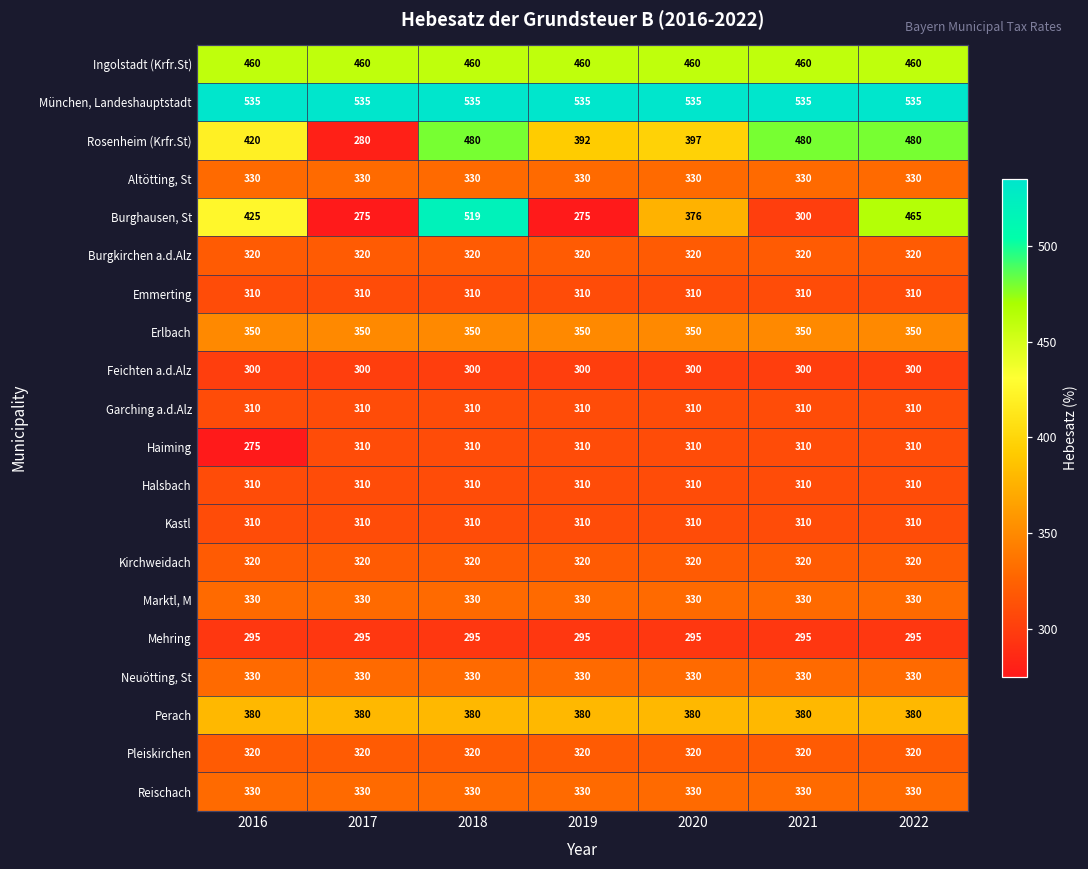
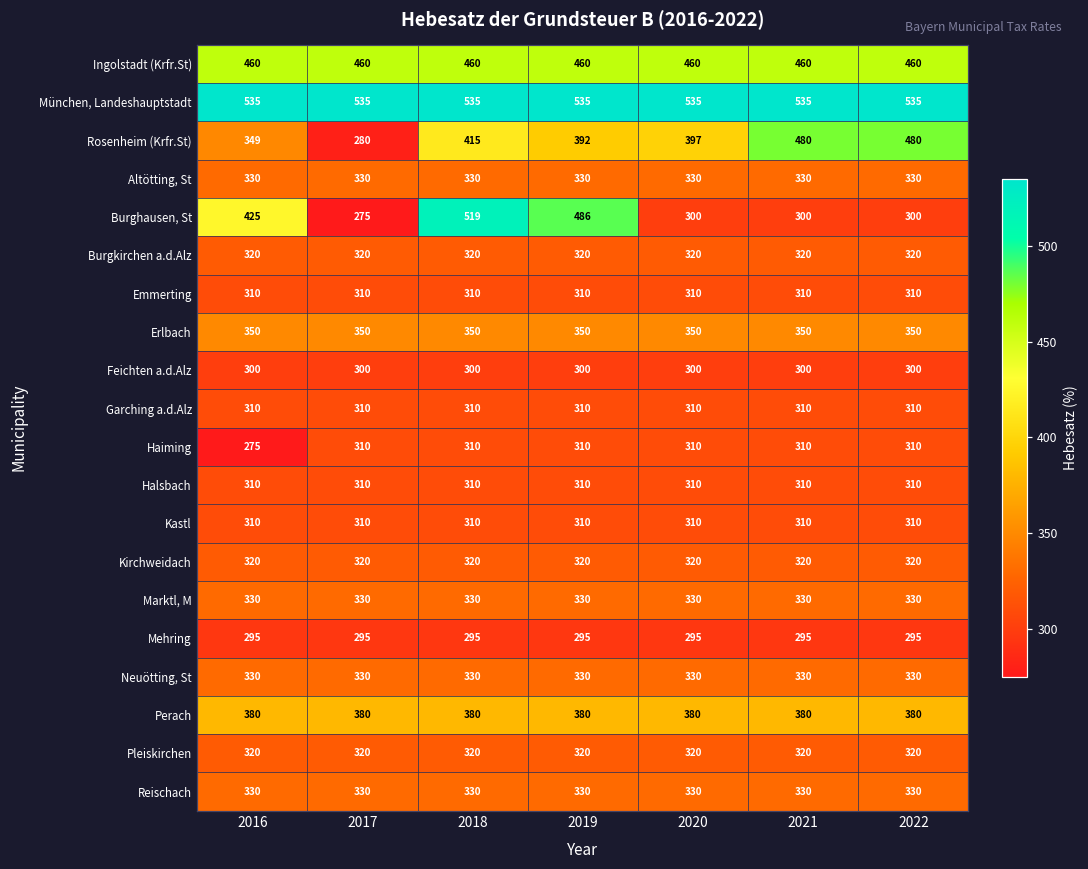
  {
    "Ingolstadt (Krfr.St)": {
      "2016": 460,
      "2017": 460,
      "2018": 460,
      "2019": 460,
      "2020": 460,
      "2021": 460,
      "2022": 460
    },
    "München, Landeshauptstadt": {
      "2016": 535,
      "2017": 535,
      "2018": 535,
      "2019": 535,
      "2020": 535,
      "2021": 535,
      "2022": 535
    },
    "Rosenheim (Krfr.St)": {
-     "2016": 420,
+     "2016": 349,
      "2017": 280,
-     "2018": 480,
+     "2018": 415,
      "2019": 392,
      "2020": 397,
      "2021": 480,
      "2022": 480
    },
    "Altötting, St": {
      "2016": 330,
      "2017": 330,
      "2018": 330,
      "2019": 330,
      "2020": 330,
      "2021": 330,
      "2022": 330
    },
    "Burghausen, St": {
      "2016": 425,
      "2017": 275,
      "2018": 519,
-     "2019": 275,
-     "2020": 376,
+     "2019": 486,
+     "2020": 300,
      "2021": 300,
-     "2022": 465
+     "2022": 300
    },
    "Burgkirchen a.d.Alz": {
      "2016": 320,
      "2017": 320,
      "2018": 320,
      "2019": 320,
      "2020": 320,
      "2021": 320,
      "2022": 320
    },
    "Emmerting": {
      "2016": 310,
      "2017": 310,
      "2018": 310,
      "2019": 310,
      "2020": 310,
      "2021": 310,
      "2022": 310
    },
    "Erlbach": {
      "2016": 350,
      "2017": 350,
      "2018": 350,
      "2019": 350,
      "2020": 350,
      "2021": 350,
      "2022": 350
    },
    "Feichten a.d.Alz": {
      "2016": 300,
      "2017": 300,
      "2018": 300,
      "2019": 300,
      "2020": 300,
      "2021": 300,
      "2022": 300
    },
    "Garching a.d.Alz": {
      "2016": 310,
      "2017": 310,
      "2018": 310,
      "2019": 310,
      "2020": 310,
      "2021": 310,
      "2022": 310
    },
    "Haiming": {
      "2016": 275,
      "2017": 310,
      "2018": 310,
      "2019": 310,
      "2020": 310,
      "2021": 310,
      "2022": 310
    },
    "Halsbach": {
      "2016": 310,
      "2017": 310,
      "2018": 310,
      "2019": 310,
      "2020": 310,
      "2021": 310,
      "2022": 310
    },
    "Kastl": {
      "2016": 310,
      "2017": 310,
      "2018": 310,
      "2019": 310,
      "2020": 310,
      "2021": 310,
      "2022": 310
    },
    "Kirchweidach": {
      "2016": 320,
      "2017": 320,
      "2018": 320,
      "2019": 320,
      "2020": 320,
      "2021": 320,
      "2022": 320
    },
    "Marktl, M": {
      "2016": 330,
      "2017": 330,
      "2018": 330,
      "2019": 330,
      "2020": 330,
      "2021": 330,
      "2022": 330
    },
    "Mehring": {
      "2016": 295,
      "2017": 295,
      "2018": 295,
      "2019": 295,
      "2020": 295,
      "2021": 295,
      "2022": 295
    },
    "Neuötting, St": {
      "2016": 330,
      "2017": 330,
      "2018": 330,
      "2019": 330,
      "2020": 330,
      "2021": 330,
      "2022": 330
    },
    "Perach": {
      "2016": 380,
      "2017": 380,
      "2018": 380,
      "2019": 380,
      "2020": 380,
      "2021": 380,
      "2022": 380
    },
    "Pleiskirchen": {
      "2016": 320,
      "2017": 320,
      "2018": 320,
      "2019": 320,
      "2020": 320,
      "2021": 320,
      "2022": 320
    },
    "Reischach": {
      "2016": 330,
      "2017": 330,
      "2018": 330,
      "2019": 330,
      "2020": 330,
      "2021": 330,
      "2022": 330
    }
  }
